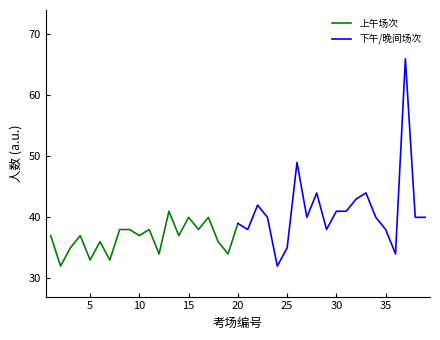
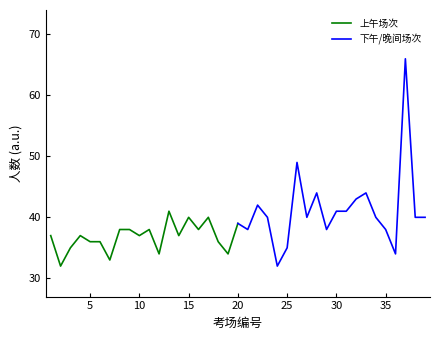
  {
    "上午场次": {
-     "5": 33,
+     "5": 36,
      "10": 37,
      "15": 40
    },
    "下午/晚间场次": {
      "25": 35,
      "30": 41,
      "35": 38
    }
  }
